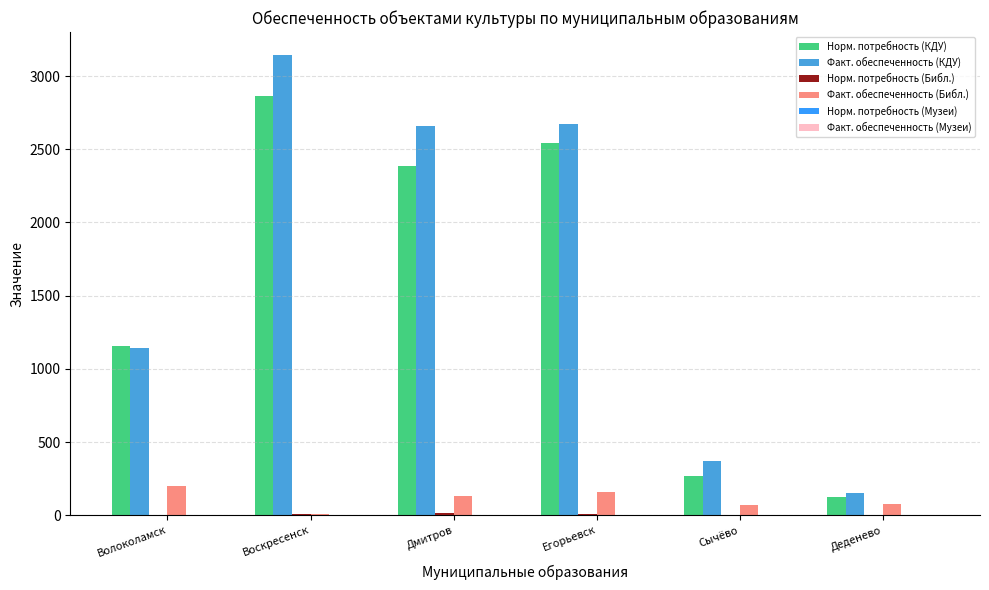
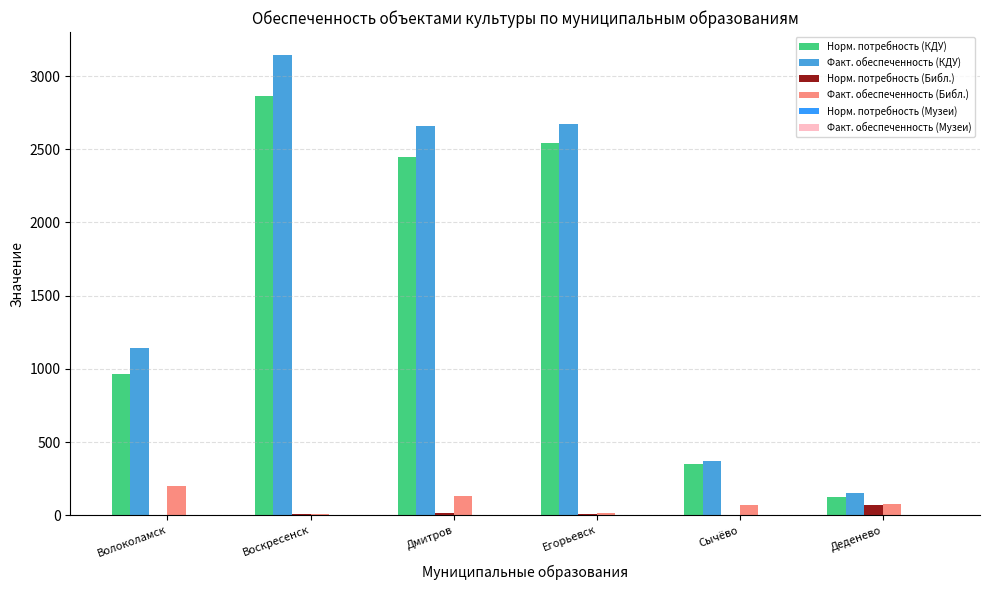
  {
    "Норм. потребность (КДУ)": {
-     "Волоколамск": 1160,
+     "Волоколамск": 960,
      "Воскресенск": 2870,
-     "Дмитров": 2390,
+     "Дмитров": 2450,
      "Егорьевск": 2550,
-     "Сычёво": 270,
+     "Сычёво": 350,
      "Деденево": 130
    },
    "Норм. потребность (Библ.)": {
      "Дмитров": 20,
-     "Деденево": 0
+     "Деденево": 70
    },
    "Факт. обеспеченность (Библ.)": {
      "Волоколамск": 200,
      "Дмитров": 130,
-     "Егорьевск": 160,
+     "Егорьевск": 20,
      "Сычёво": 70,
      "Деденево": 80
    },
    "Факт. обеспеченность (Музеи)": {
      "Воскресенск": 0,
      "Сычёво": 0,
      "Деденево": 0
    }
  }
